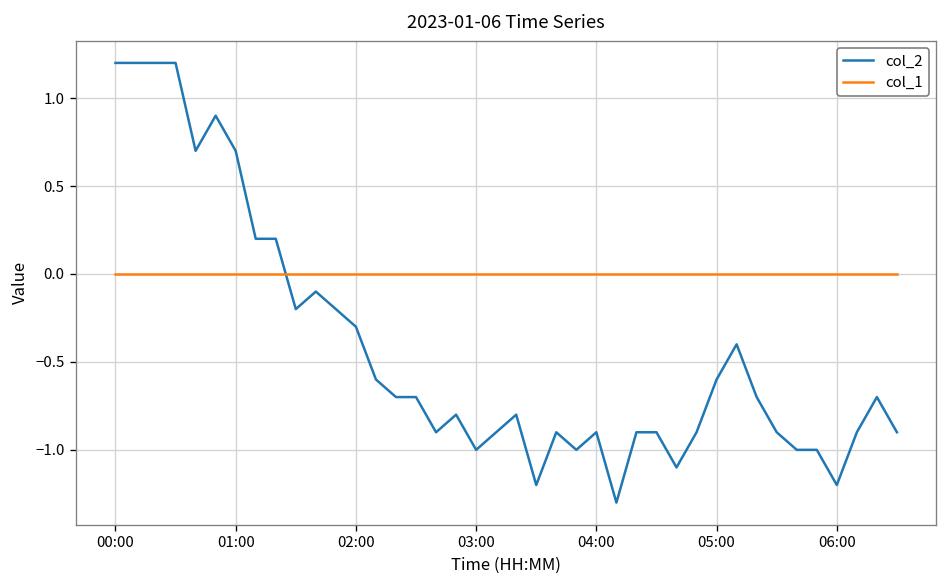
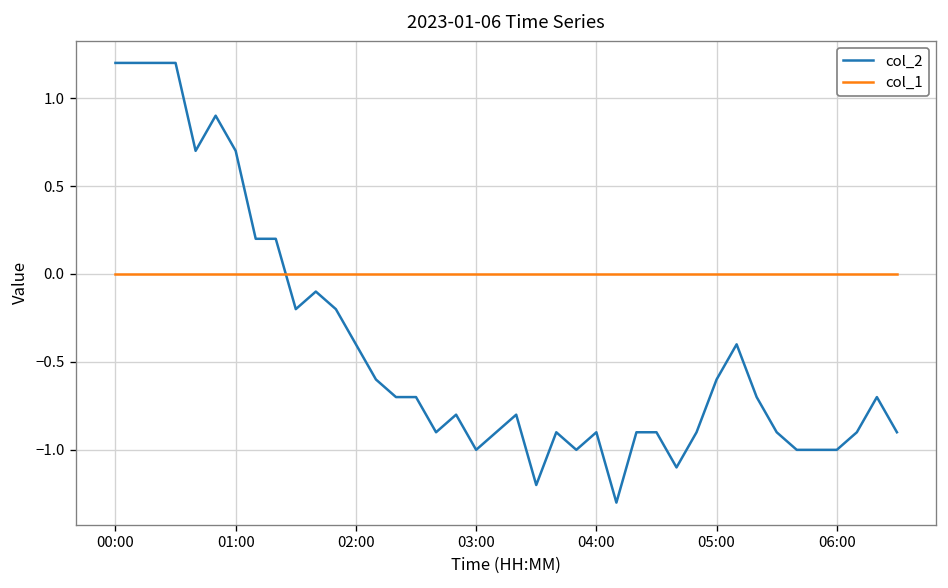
  {
    "col_2": {
      "00:00": 1.2,
      "01:00": 0.7,
-     "02:00": -0.3,
+     "02:00": -0.4,
      "03:00": -1.0,
      "04:00": -0.9,
      "05:00": -0.6,
-     "06:00": -1.2
+     "06:00": -1.0
    },
    "col_1": {
      "00:00": 0.0,
      "01:00": 0.0,
      "02:00": 0.0,
      "03:00": 0.0,
      "04:00": 0.0,
      "05:00": 0.0,
      "06:00": 0.0
    }
  }
